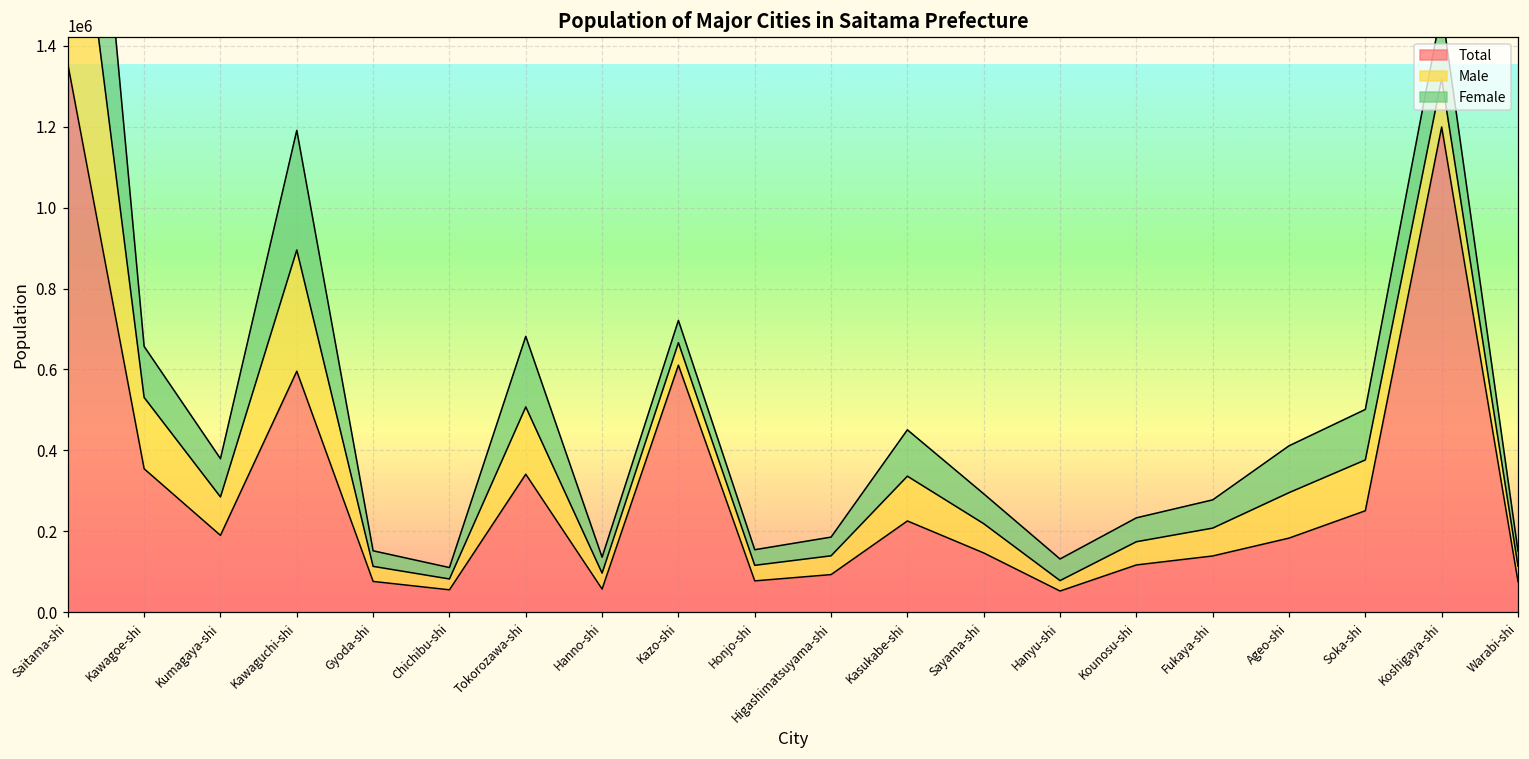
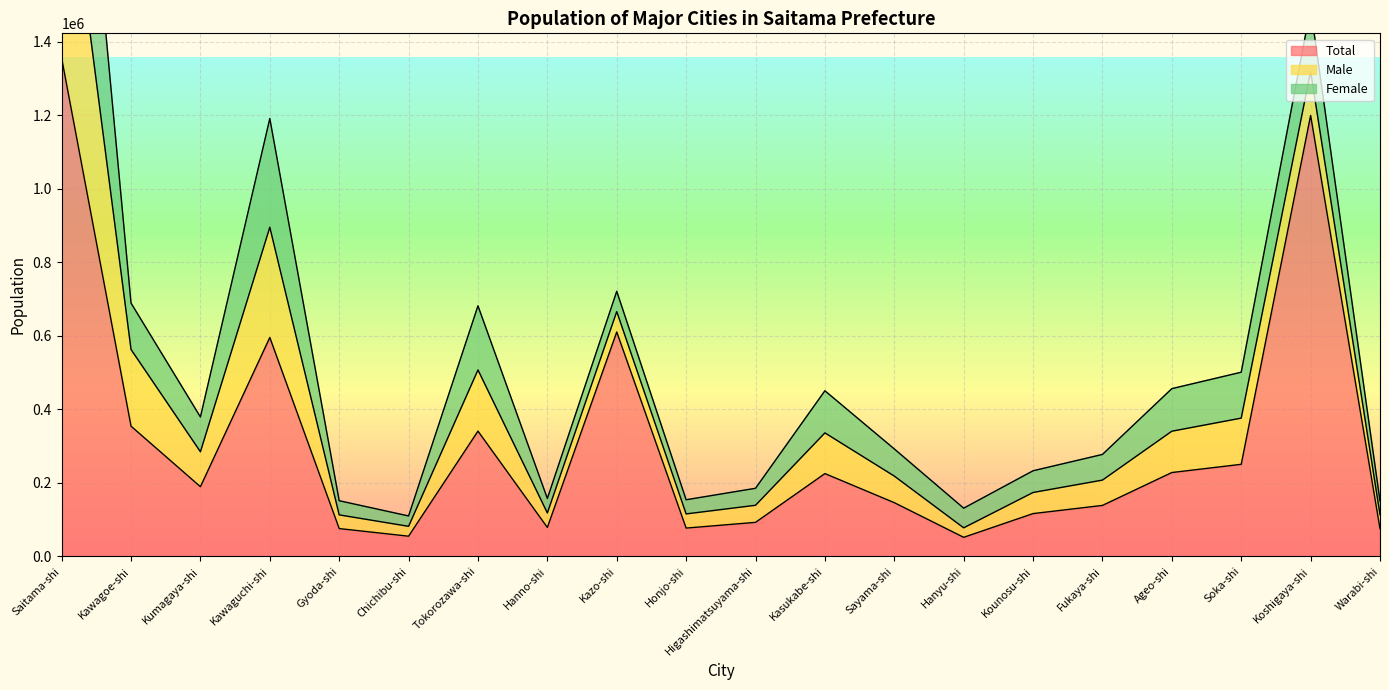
  {
    "Total": {
      "Saitama-shi": 1360000,
      "Kawagoe-shi": 350000,
      "Kumagaya-shi": 190000,
      "Kawaguchi-shi": 600000,
      "Gyoda-shi": 80000,
      "Chichibu-shi": 60000,
      "Tokorozawa-shi": 340000,
-     "Hanno-shi": 60000,
+     "Hanno-shi": 80000,
      "Kazo-shi": 610000,
      "Honjo-shi": 80000,
      "Higashimatsuyama-shi": 90000,
      "Kasukabe-shi": 230000,
      "Sayama-shi": 150000,
      "Hanyu-shi": 50000,
      "Kounosu-shi": 120000,
      "Fukaya-shi": 140000,
-     "Ageo-shi": 180000,
+     "Ageo-shi": 230000,
      "Soka-shi": 250000,
      "Koshigaya-shi": 1200000,
      "Warabi-shi": 80000
    },
    "Male": {
-     "Kawagoe-shi": 180000,
+     "Kawagoe-shi": 210000,
      "Kumagaya-shi": 100000,
      "Kawaguchi-shi": 300000,
      "Gyoda-shi": 40000,
      "Chichibu-shi": 30000,
      "Tokorozawa-shi": 170000,
      "Hanno-shi": 40000,
      "Kazo-shi": 60000,
      "Honjo-shi": 40000,
      "Higashimatsuyama-shi": 50000,
      "Kasukabe-shi": 110000,
      "Sayama-shi": 70000,
      "Hanyu-shi": 30000,
      "Kounosu-shi": 60000,
      "Fukaya-shi": 70000,
      "Ageo-shi": 110000,
      "Soka-shi": 130000,
      "Warabi-shi": 40000
    },
    "Female": {
      "Kawagoe-shi": 130000,
      "Kumagaya-shi": 90000,
      "Kawaguchi-shi": 300000,
      "Gyoda-shi": 40000,
      "Chichibu-shi": 30000,
      "Tokorozawa-shi": 170000,
      "Hanno-shi": 40000,
      "Kazo-shi": 60000,
      "Honjo-shi": 40000,
      "Higashimatsuyama-shi": 50000,
      "Kasukabe-shi": 110000,
      "Sayama-shi": 70000,
      "Hanyu-shi": 50000,
      "Kounosu-shi": 60000,
      "Fukaya-shi": 70000,
      "Ageo-shi": 120000,
      "Soka-shi": 120000,
      "Warabi-shi": 40000
    }
  }
